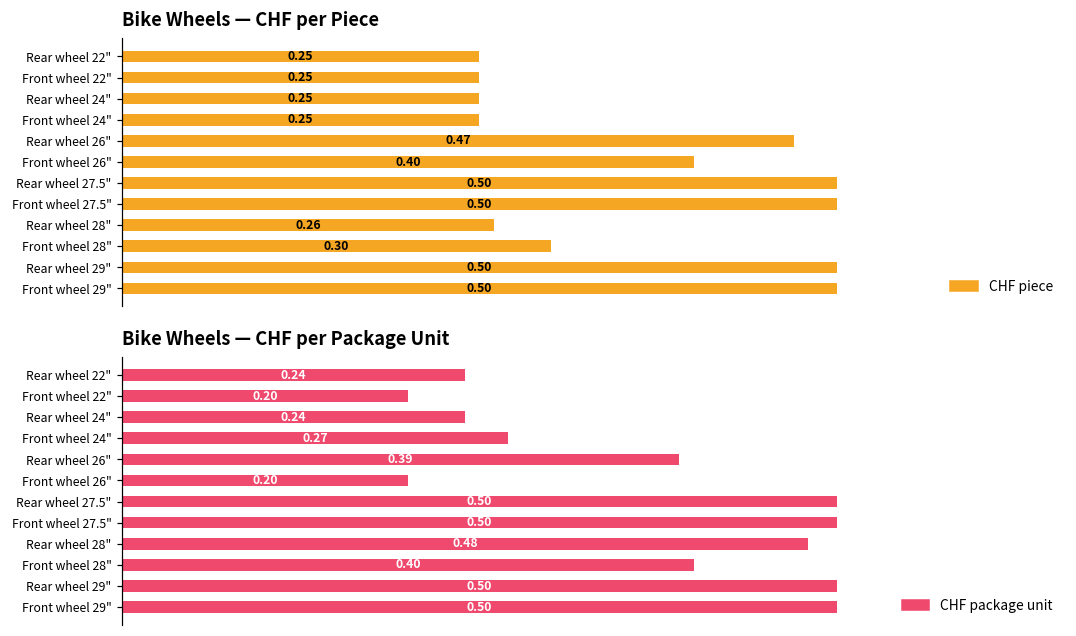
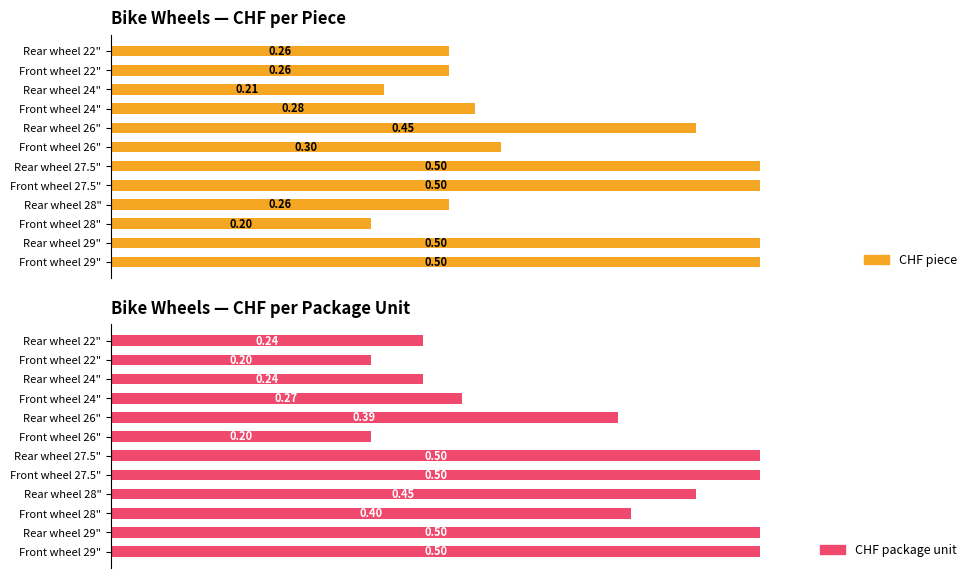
  {
    "Bike Wheels — CHF per Piece": {
-     "Rear wheel 22\"": 0.25,
-     "Front wheel 22\"": 0.25,
-     "Rear wheel 24\"": 0.25,
-     "Front wheel 24\"": 0.25,
-     "Rear wheel 26\"": 0.47,
-     "Front wheel 26\"": 0.40,
+     "Rear wheel 22\"": 0.26,
+     "Front wheel 22\"": 0.26,
+     "Rear wheel 24\"": 0.21,
+     "Front wheel 24\"": 0.28,
+     "Rear wheel 26\"": 0.45,
+     "Front wheel 26\"": 0.30,
      "Rear wheel 27.5\"": 0.50,
      "Front wheel 27.5\"": 0.50,
      "Rear wheel 28\"": 0.26,
-     "Front wheel 28\"": 0.30,
+     "Front wheel 28\"": 0.20,
      "Rear wheel 29\"": 0.50,
      "Front wheel 29\"": 0.50
    },
    "Bike Wheels — CHF per Package Unit": {
      "Rear wheel 22\"": 0.24,
      "Front wheel 22\"": 0.20,
      "Rear wheel 24\"": 0.24,
      "Front wheel 24\"": 0.27,
      "Rear wheel 26\"": 0.39,
      "Front wheel 26\"": 0.20,
      "Rear wheel 27.5\"": 0.50,
      "Front wheel 27.5\"": 0.50,
-     "Rear wheel 28\"": 0.48,
+     "Rear wheel 28\"": 0.45,
      "Front wheel 28\"": 0.40,
      "Rear wheel 29\"": 0.50,
      "Front wheel 29\"": 0.50
    }
  }
